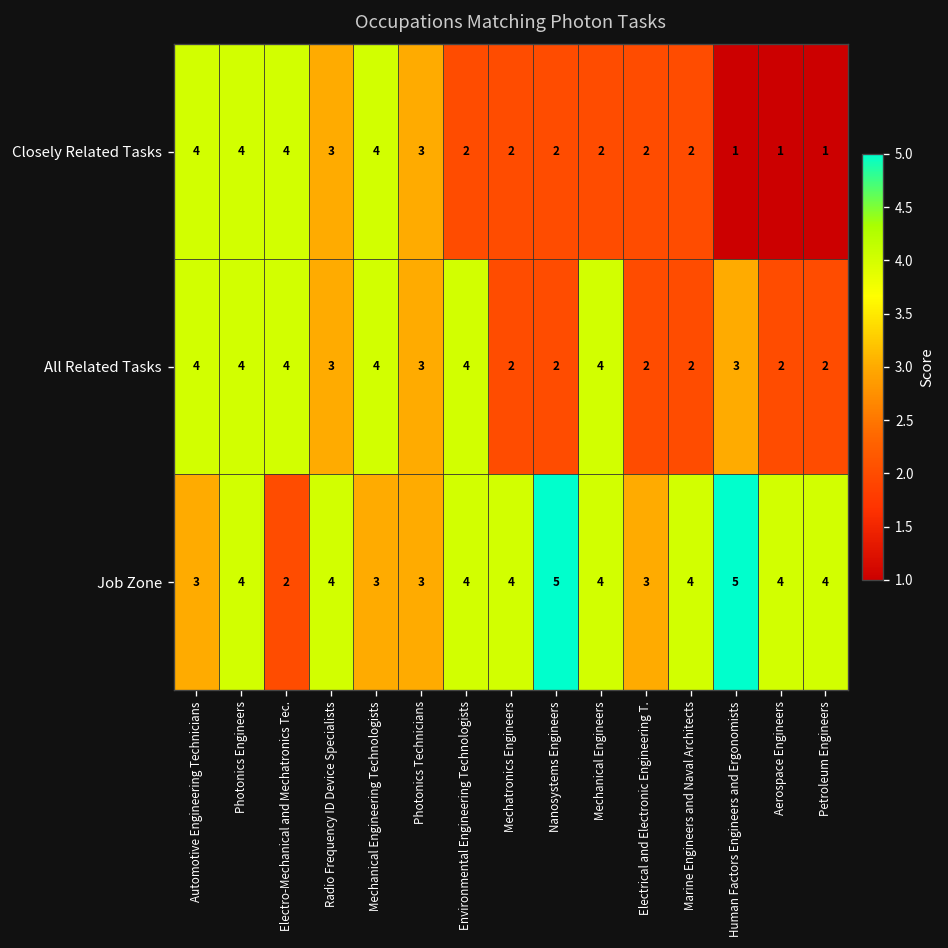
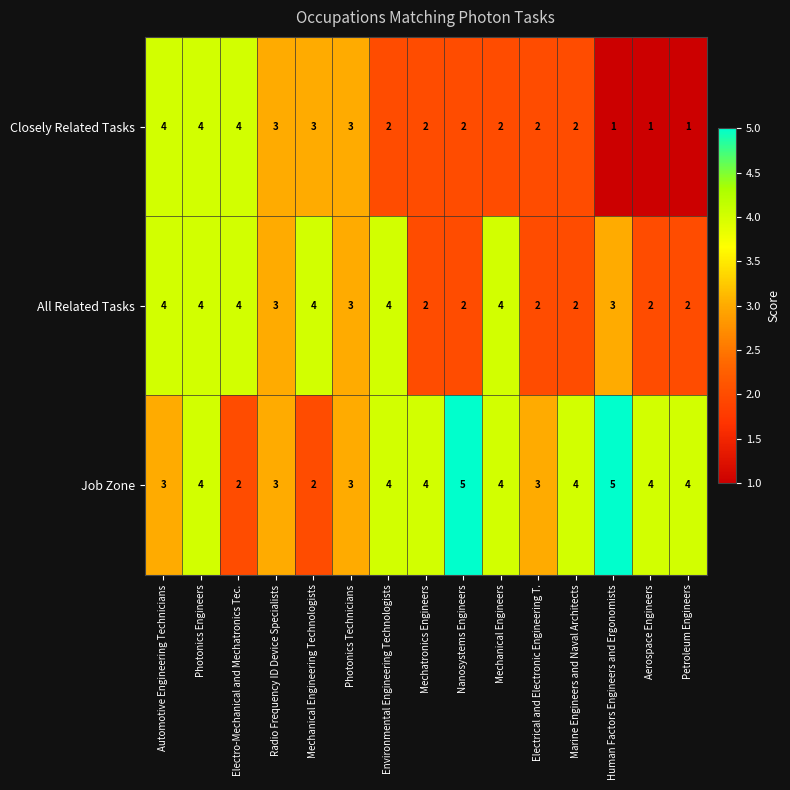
  {
    "Closely Related Tasks": {
      "Automotive Engineering Technicians": 4,
      "Photonics Engineers": 4,
      "Electro-Mechanical and Mechatronics Tec.": 4,
      "Radio Frequency ID Device Specialists": 3,
-     "Mechanical Engineering Technologists": 4,
+     "Mechanical Engineering Technologists": 3,
      "Photonics Technicians": 3,
      "Environmental Engineering Technologists": 2,
      "Mechatronics Engineers": 2,
      "Nanosystems Engineers": 2,
      "Mechanical Engineers": 2,
      "Electrical and Electronic Engineering T.": 2,
      "Marine Engineers and Naval Architects": 2,
      "Human Factors Engineers and Ergonomists": 1,
      "Aerospace Engineers": 1,
      "Petroleum Engineers": 1
    },
    "All Related Tasks": {
      "Automotive Engineering Technicians": 4,
      "Photonics Engineers": 4,
      "Electro-Mechanical and Mechatronics Tec.": 4,
      "Radio Frequency ID Device Specialists": 3,
      "Mechanical Engineering Technologists": 4,
      "Photonics Technicians": 3,
      "Environmental Engineering Technologists": 4,
      "Mechatronics Engineers": 2,
      "Nanosystems Engineers": 2,
      "Mechanical Engineers": 4,
      "Electrical and Electronic Engineering T.": 2,
      "Marine Engineers and Naval Architects": 2,
      "Human Factors Engineers and Ergonomists": 3,
      "Aerospace Engineers": 2,
      "Petroleum Engineers": 2
    },
    "Job Zone": {
      "Automotive Engineering Technicians": 3,
      "Photonics Engineers": 4,
      "Electro-Mechanical and Mechatronics Tec.": 2,
-     "Radio Frequency ID Device Specialists": 4,
-     "Mechanical Engineering Technologists": 3,
+     "Radio Frequency ID Device Specialists": 3,
+     "Mechanical Engineering Technologists": 2,
      "Photonics Technicians": 3,
      "Environmental Engineering Technologists": 4,
      "Mechatronics Engineers": 4,
      "Nanosystems Engineers": 5,
      "Mechanical Engineers": 4,
      "Electrical and Electronic Engineering T.": 3,
      "Marine Engineers and Naval Architects": 4,
      "Human Factors Engineers and Ergonomists": 5,
      "Aerospace Engineers": 4,
      "Petroleum Engineers": 4
    }
  }
